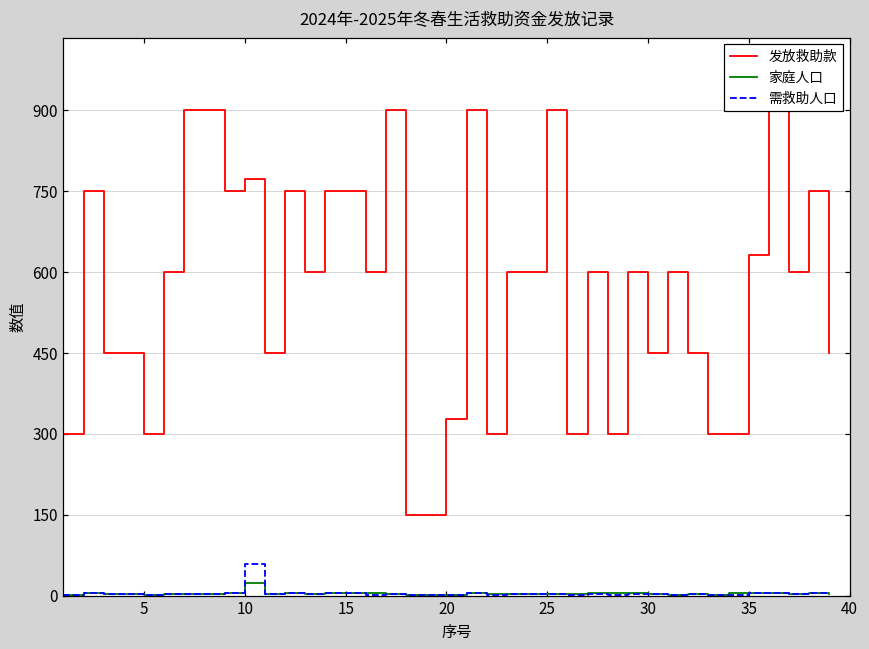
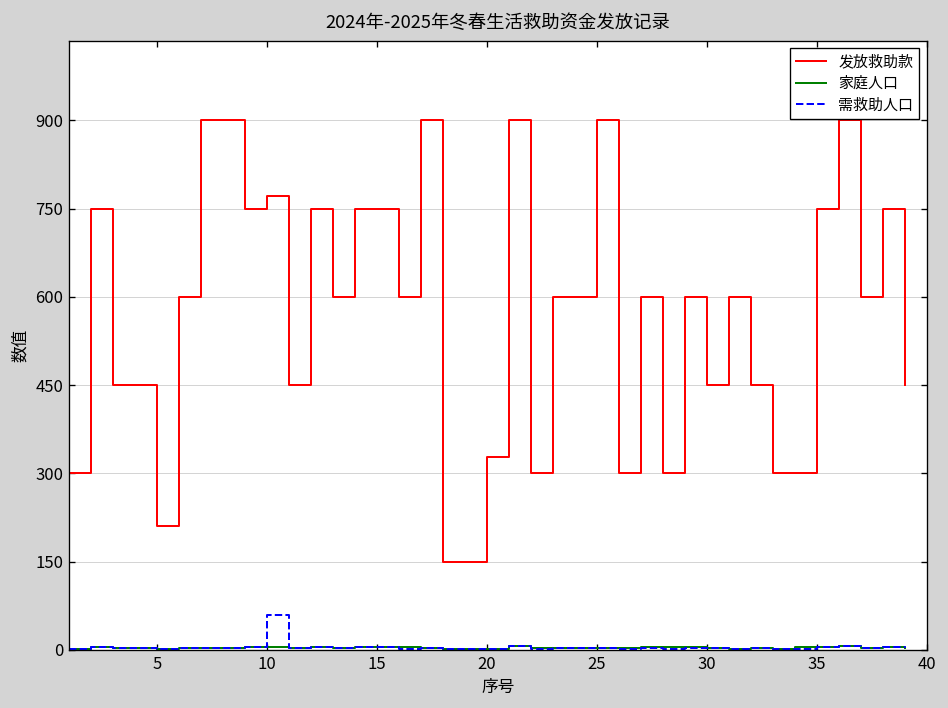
  {
    "发放救助款": {
-     "5": 300,
+     "5": 210,
      "10": 770,
      "15": 750,
      "20": 330,
      "25": 900,
      "30": 450,
-     "35": 630
+     "35": 750
    },
    "家庭人口": {
-     "10": 20
+     "10": 10
    },
    "需救助人口": {
      "10": 60
    }
  }
